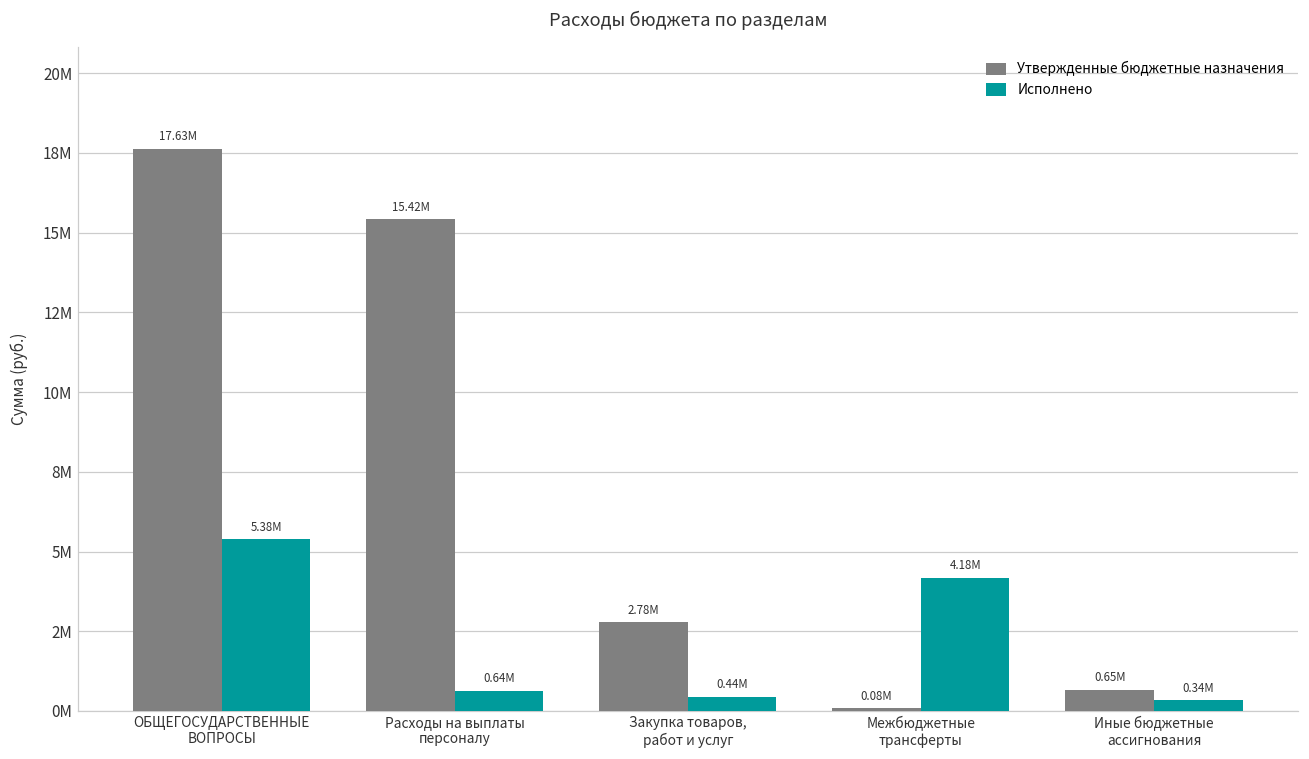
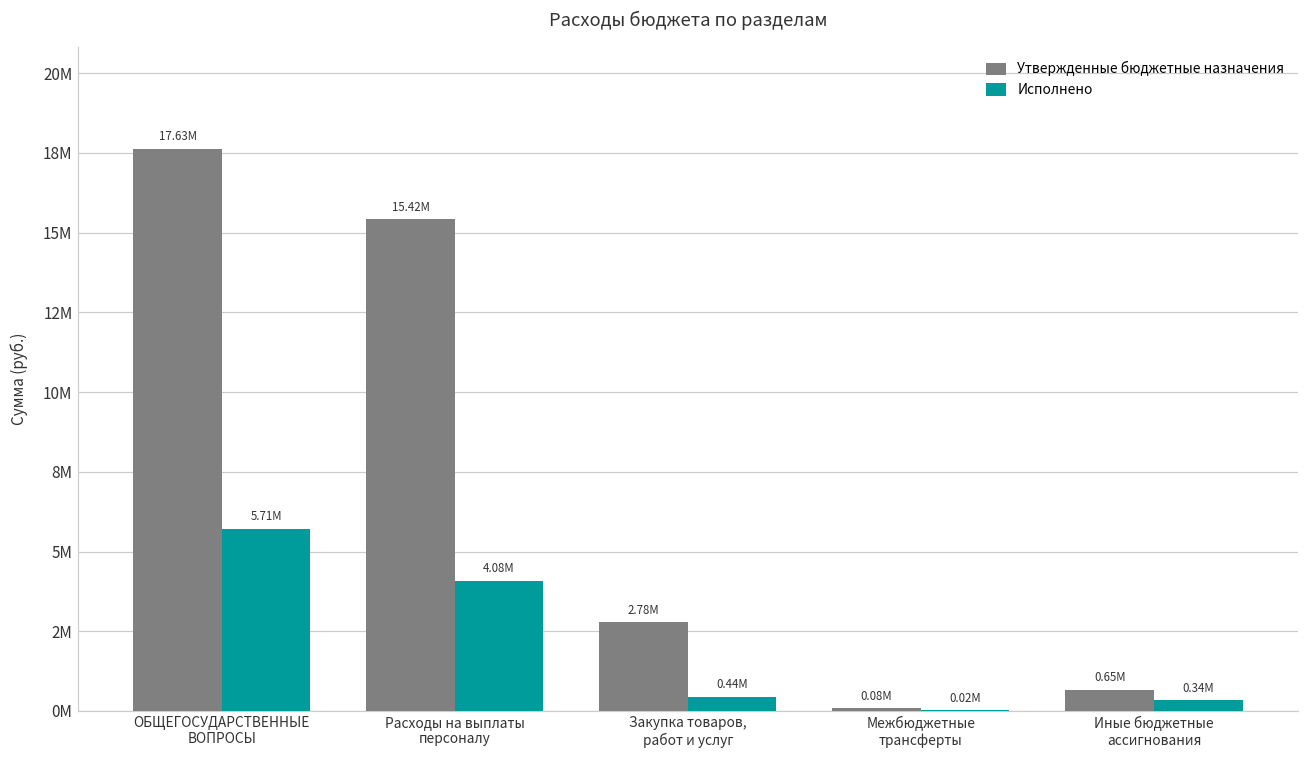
  {
    "Утвержденные бюджетные назначения": {
      "ОБЩЕГОСУДАРСТВЕННЫЕ ВОПРОСЫ": "17.63M",
      "Расходы на выплаты персоналу": "15.42M",
      "Закупка товаров, работ и услуг": "2.78M",
      "Межбюджетные трансферты": "0.08M",
      "Иные бюджетные ассигнования": "0.65M"
    },
    "Исполнено": {
-     "ОБЩЕГОСУДАРСТВЕННЫЕ ВОПРОСЫ": "5.38M",
-     "Расходы на выплаты персоналу": "0.64M",
+     "ОБЩЕГОСУДАРСТВЕННЫЕ ВОПРОСЫ": "5.71M",
+     "Расходы на выплаты персоналу": "4.08M",
      "Закупка товаров, работ и услуг": "0.44M",
-     "Межбюджетные трансферты": "4.18M",
+     "Межбюджетные трансферты": "0.02M",
      "Иные бюджетные ассигнования": "0.34M"
    }
  }
